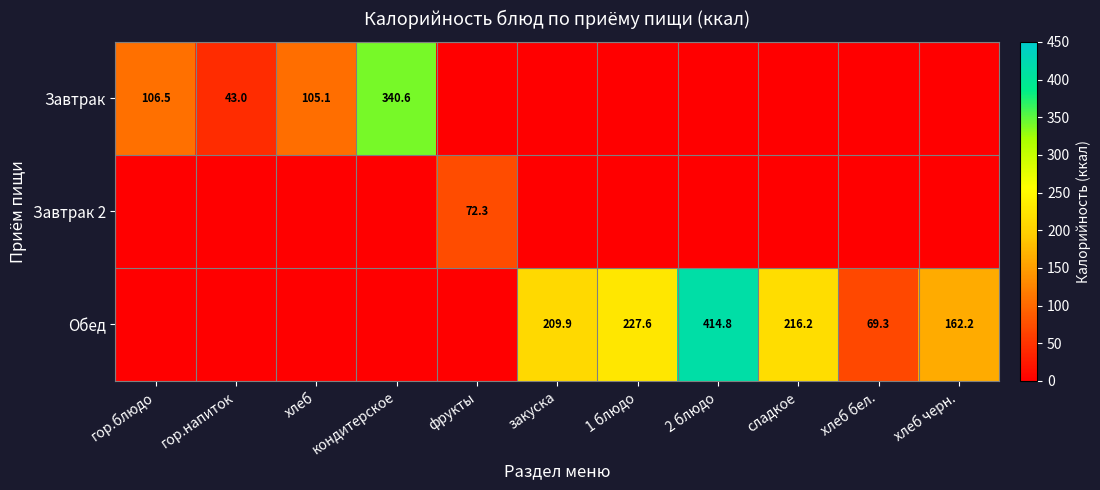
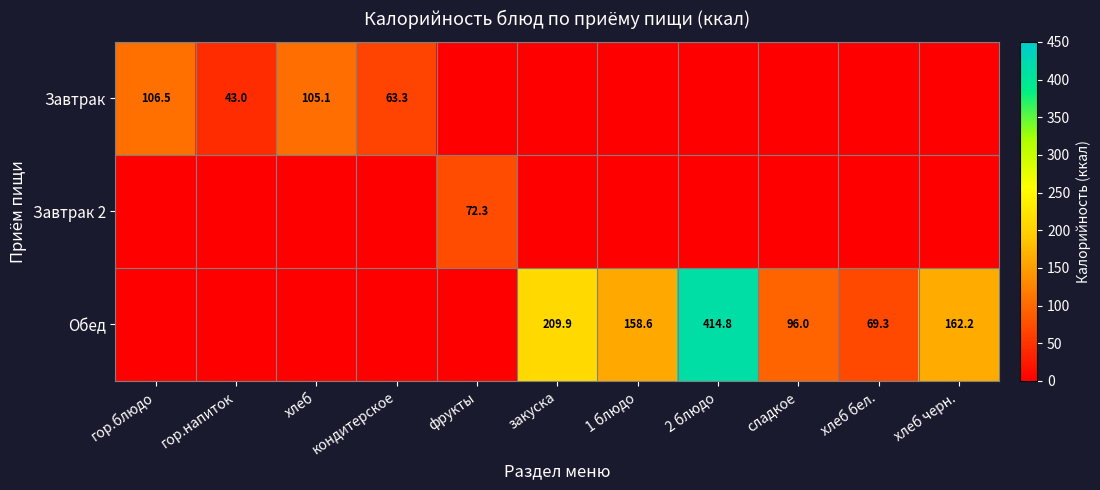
  {
    "Завтрак": {
      "гор.блюдо": 106.5,
      "гор.напиток": 43.0,
      "хлеб": 105.1,
-     "кондитерское": 340.6
+     "кондитерское": 63.3
    },
    "Завтрак 2": {
      "фрукты": 72.3
    },
    "Обед": {
      "закуска": 209.9,
-     "1 блюдо": 227.6,
+     "1 блюдо": 158.6,
      "2 блюдо": 414.8,
-     "сладкое": 216.2,
+     "сладкое": 96.0,
      "хлеб бел.": 69.3,
      "хлеб черн.": 162.2
    }
  }
